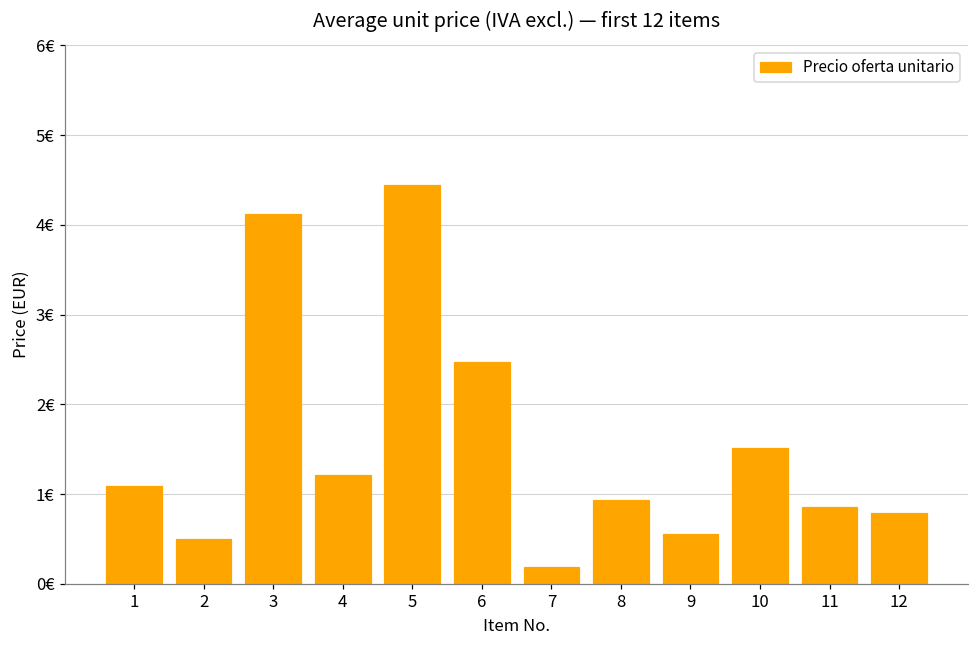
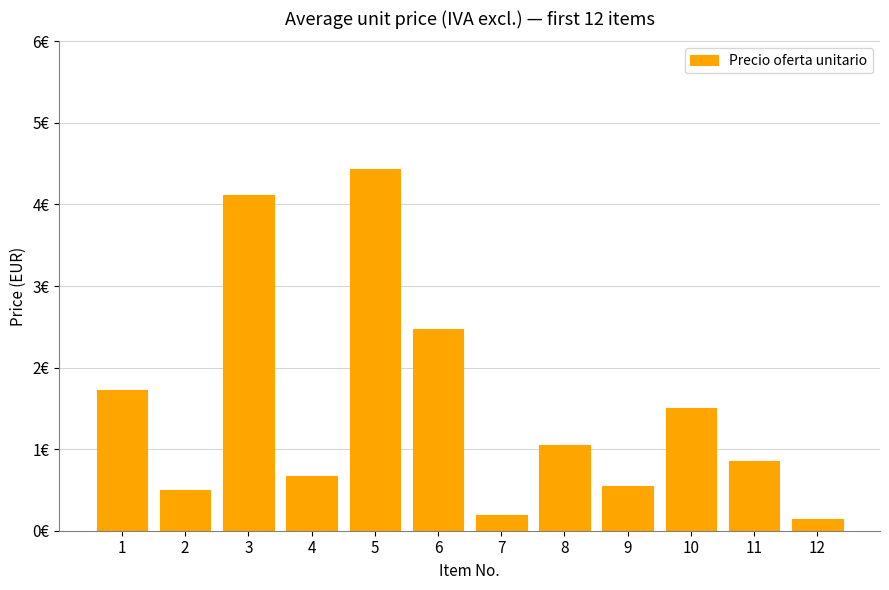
  {
-   "1": "1.1€",
+   "1": "1.7€",
    "2": "0.5€",
    "3": "4.1€",
-   "4": "1.2€",
+   "4": "0.7€",
    "5": "4.4€",
    "6": "2.5€",
    "7": "0.2€",
-   "8": "0.9€",
+   "8": "1.1€",
    "9": "0.6€",
    "10": "1.5€",
    "11": "0.9€",
-   "12": "0.8€"
+   "12": "0.1€"
  }
